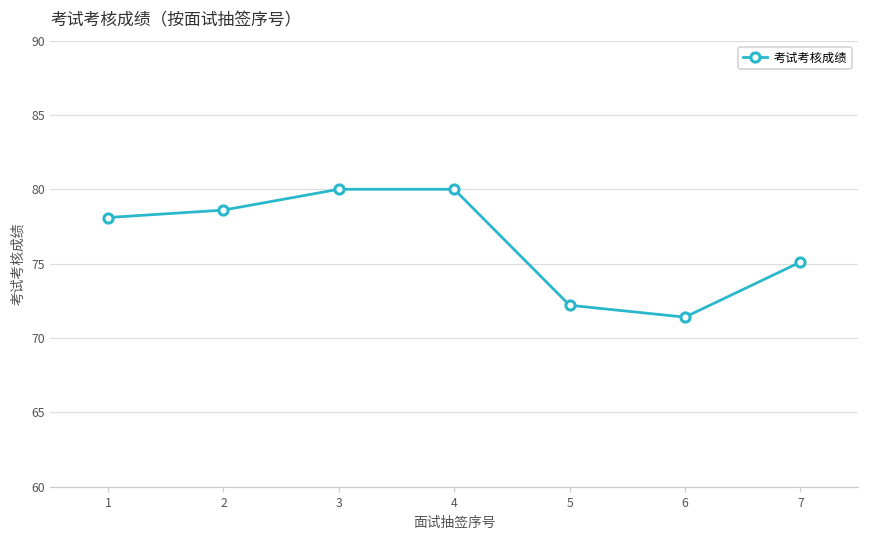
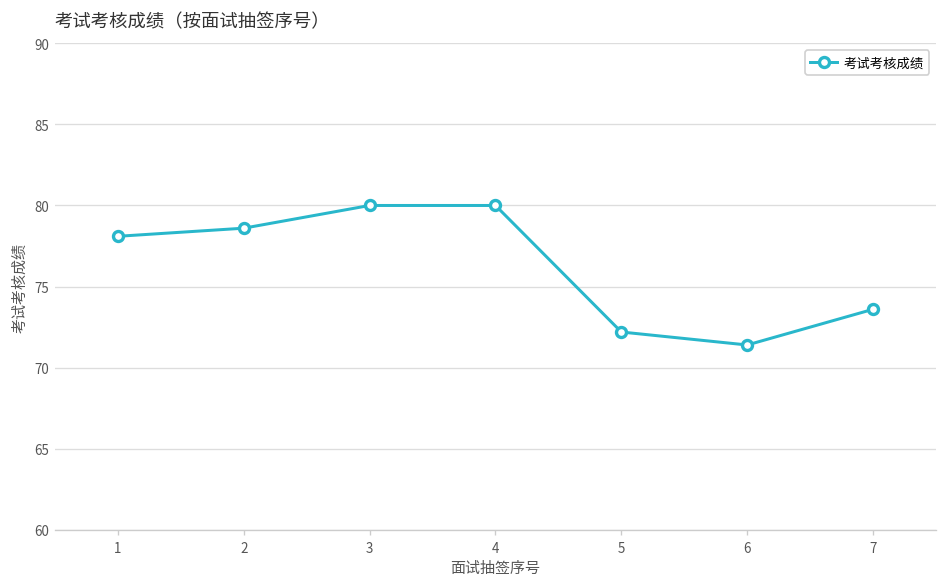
  {
    "1": 78.1,
    "2": 78.6,
    "3": 80.0,
    "4": 80.0,
    "5": 72.2,
    "6": 71.4,
-   "7": 75.1
+   "7": 73.6
  }
